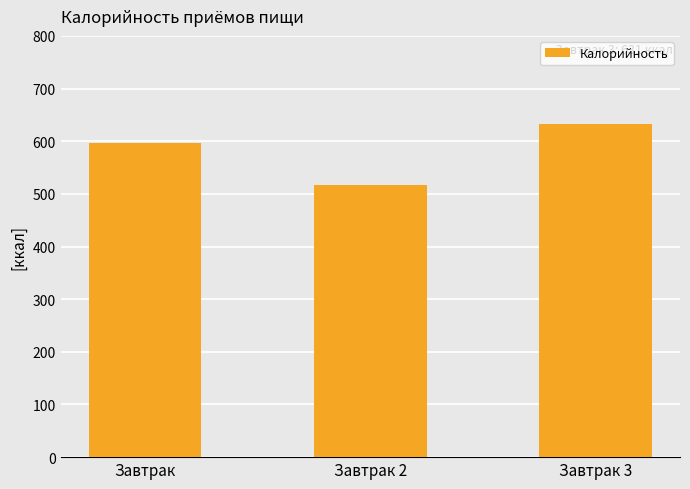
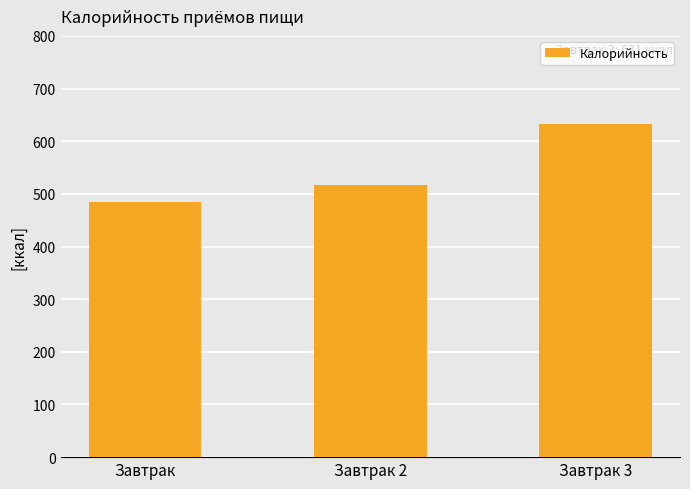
  {
-   "Завтрак": 600,
+   "Завтрак": 480,
    "Завтрак 2": 520,
    "Завтрак 3": 630
  }
